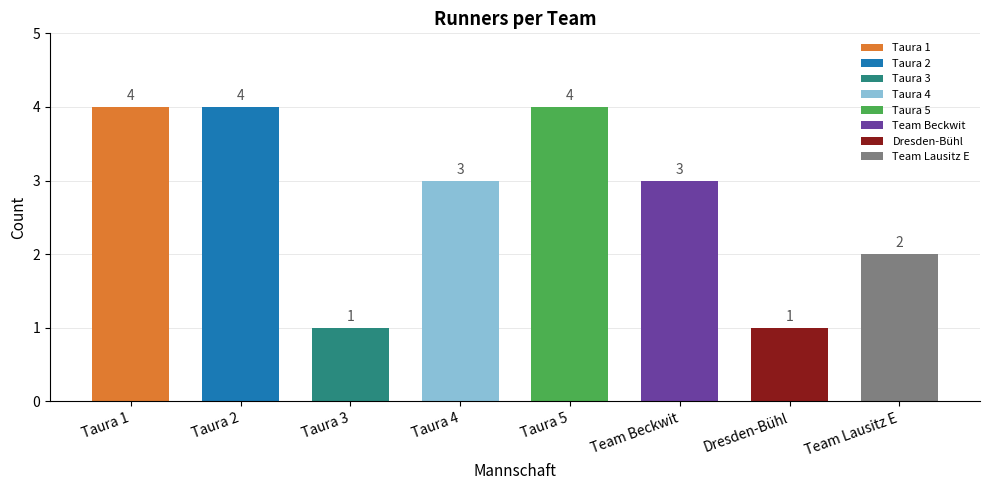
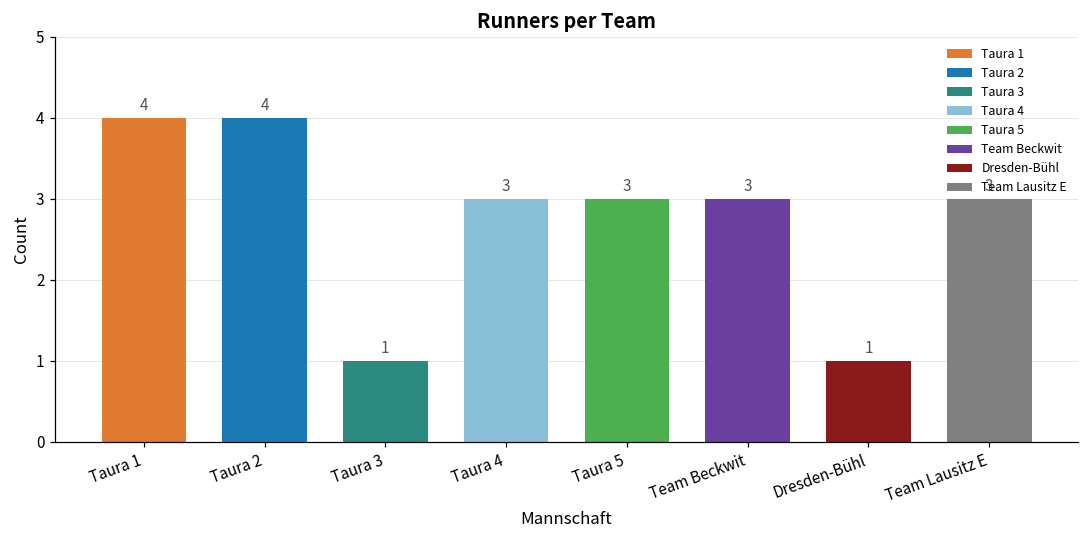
  {
    "Taura 1": 4,
    "Taura 2": 4,
    "Taura 3": 1,
    "Taura 4": 3,
-   "Taura 5": 4,
+   "Taura 5": 3,
    "Team Beckwit": 3,
    "Dresden-Bühl": 1,
-   "Team Lausitz E": 2
+   "Team Lausitz E": 3
  }
